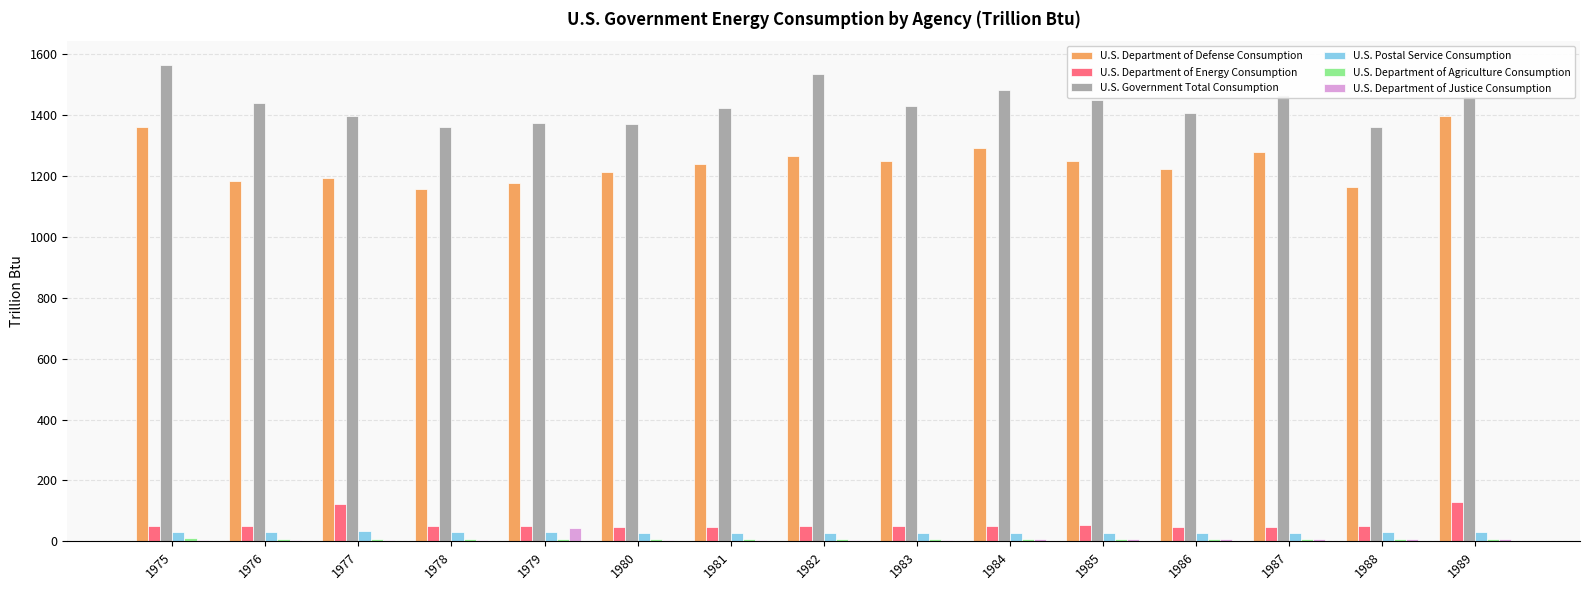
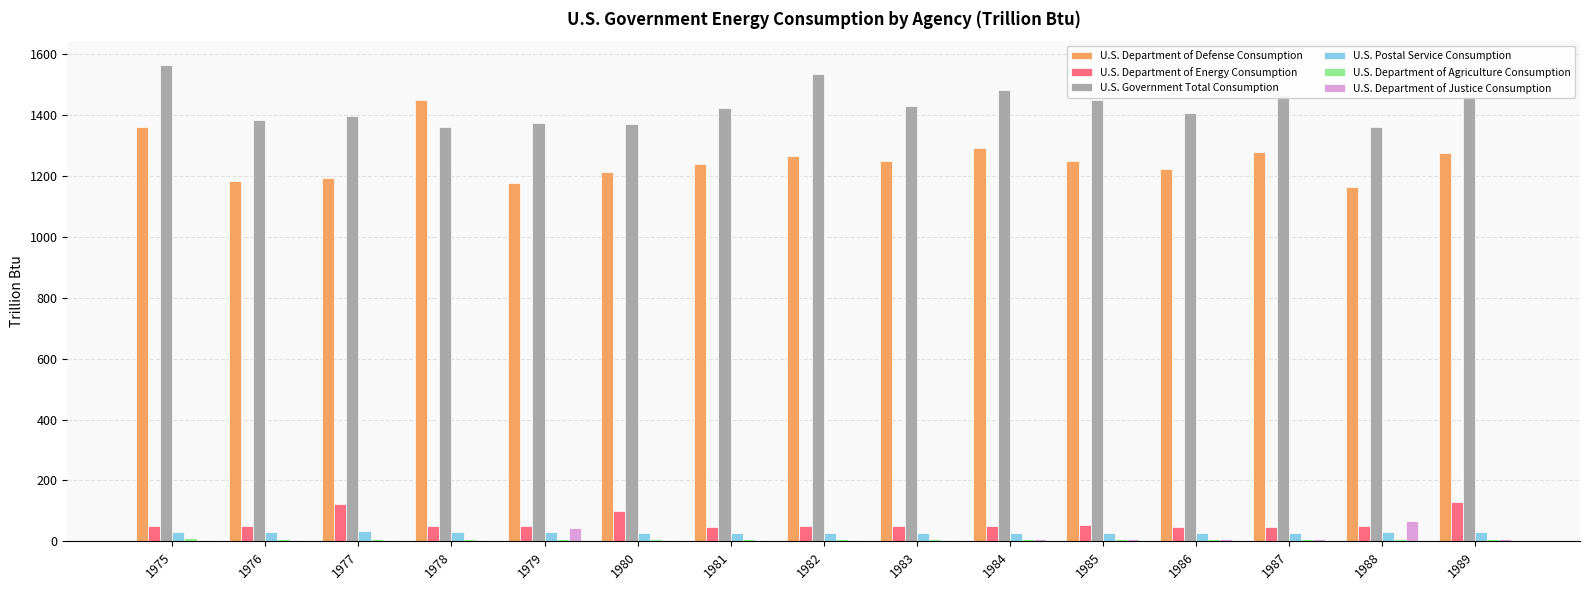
  {
    "U.S. Department of Defense Consumption": {
      "1975": 1360,
      "1976": 1180,
      "1977": 1190,
-     "1978": 1160,
+     "1978": 1450,
      "1979": 1180,
      "1980": 1210,
      "1981": 1240,
      "1982": 1260,
      "1983": 1250,
      "1984": 1290,
      "1985": 1250,
      "1986": 1220,
      "1987": 1280,
      "1988": 1170,
-     "1989": 1400
+     "1989": 1270
    },
    "U.S. Department of Energy Consumption": {
      "1975": 50,
      "1976": 50,
      "1977": 120,
      "1978": 50,
      "1979": 50,
-     "1980": 50,
+     "1980": 100,
      "1981": 50,
      "1982": 50,
      "1983": 50,
      "1984": 50,
      "1985": 50,
      "1986": 50,
      "1987": 50,
      "1988": 50,
      "1989": 130
    },
    "U.S. Government Total Consumption": {
      "1975": 1570,
-     "1976": 1440,
+     "1976": 1380,
      "1977": 1400,
      "1978": 1360,
      "1979": 1380,
      "1980": 1370,
      "1981": 1420,
      "1982": 1540,
      "1983": 1430,
      "1984": 1480,
      "1985": 1450,
      "1986": 1410,
      "1988": 1360
    },
    "U.S. Postal Service Consumption": {
      "1975": 30,
      "1976": 30,
      "1977": 30,
      "1978": 30,
      "1979": 30,
      "1980": 30,
      "1981": 30,
      "1982": 30,
      "1983": 30,
      "1984": 30,
      "1985": 30,
      "1986": 30,
      "1987": 30,
      "1988": 30,
      "1989": 30
    },
    "U.S. Department of Agriculture Consumption": {
      "1975": 10,
      "1976": 10,
      "1977": 10,
      "1978": 10,
      "1979": 10,
      "1980": 10,
      "1985": 10,
      "1989": 10
    },
    "U.S. Department of Justice Consumption": {
      "1979": 40,
      "1986": 10,
-     "1988": 10
+     "1988": 70
    }
  }
